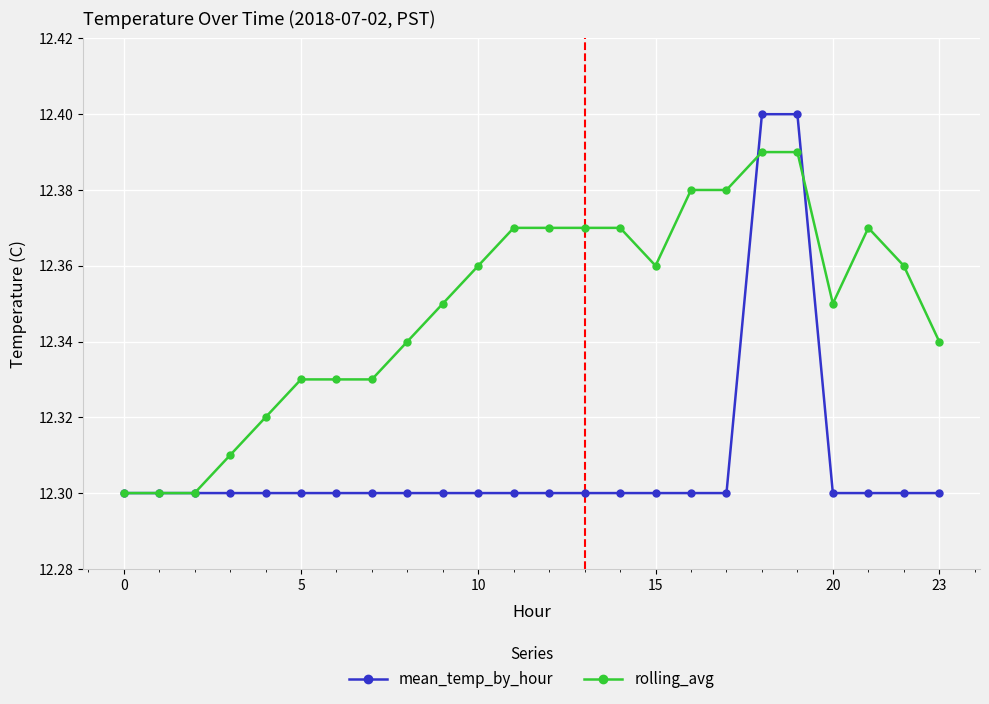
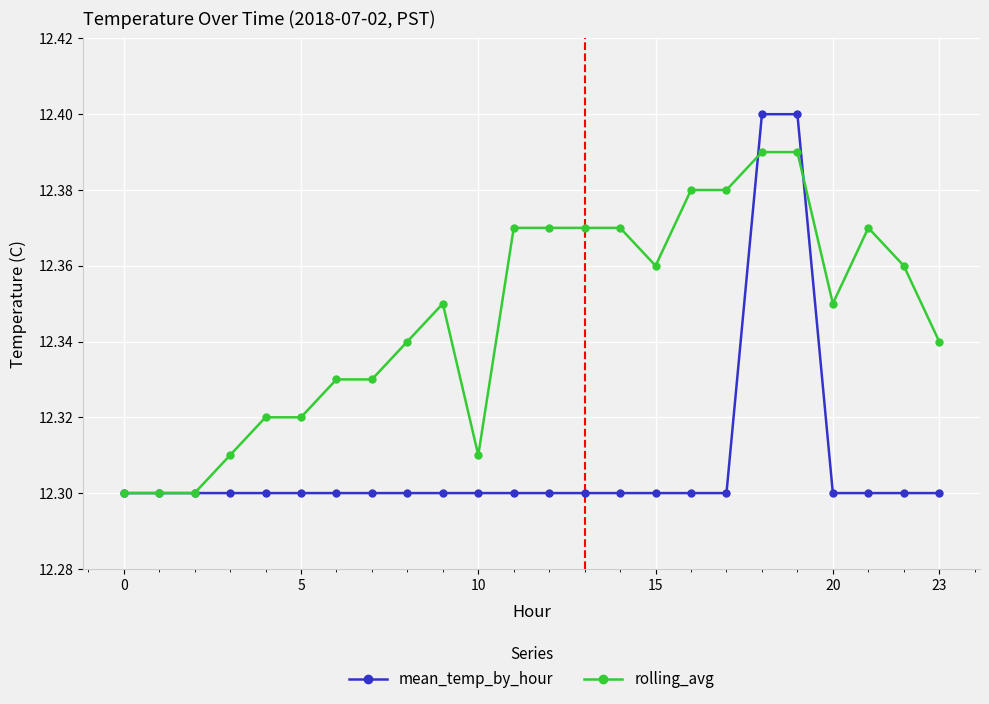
  {
    "mean_temp_by_hour": {
      "5": 12.30,
      "10": 12.30,
      "15": 12.30,
      "20": 12.30,
      "23": 12.30
    },
    "rolling_avg": {
-     "5": 12.33,
-     "10": 12.36,
+     "5": 12.32,
+     "10": 12.31,
      "15": 12.36,
      "20": 12.35,
      "23": 12.34
    }
  }
